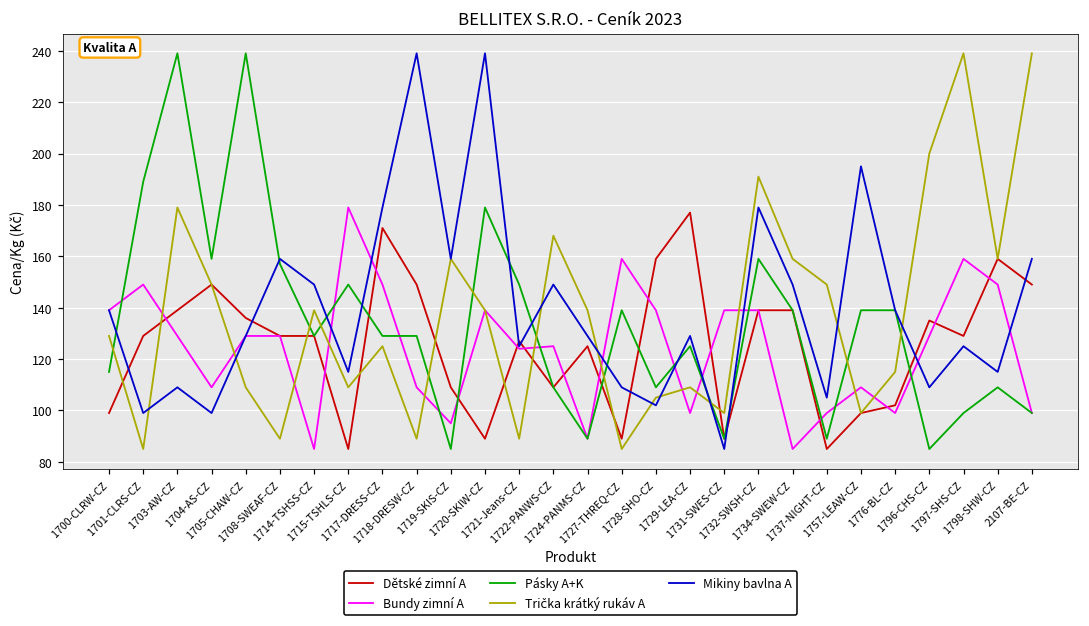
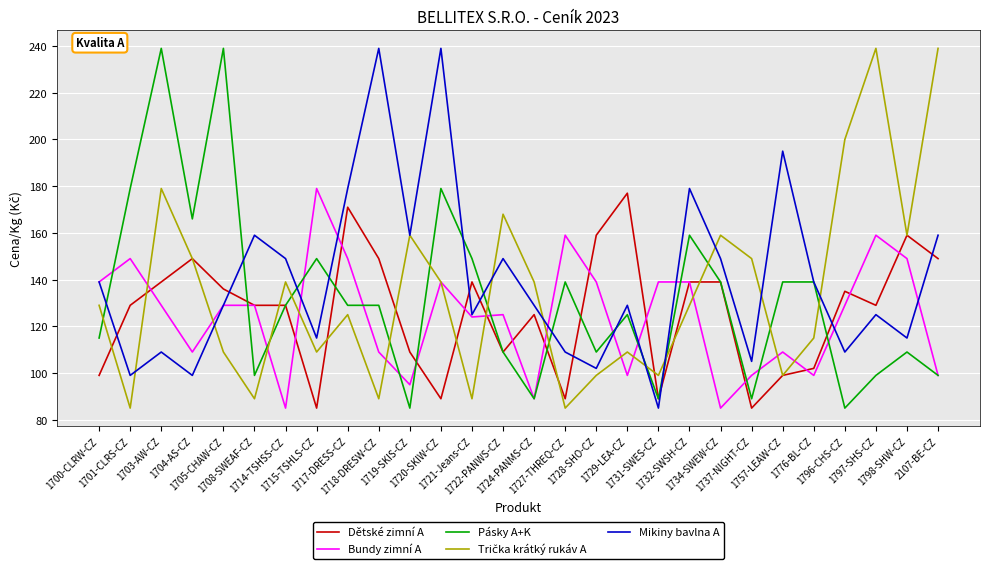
  {
    "Dětské zimní A": {
      "1700-CLRW-CZ": 99,
      "1701-CLRS-CZ": 129,
      "1703-AW-CZ": 139,
      "1705-CHAW-CZ": 136,
      "1715-TSHLS-CZ": 85,
      "1717-DRESS-CZ": 171,
      "1718-DRESW-CZ": 149,
      "1719-SKIS-CZ": 109,
      "1720-SKIW-CZ": 89,
-     "1721-Jeans-CZ": 127,
+     "1721-Jeans-CZ": 139,
      "1724-PANMS-CZ": 125,
      "1727-THREQ-CZ": 89,
      "1728-SHO-CZ": 159,
      "1729-LEA-CZ": 177,
      "1737-NIGHT-CZ": 85,
      "1776-BL-CZ": 102,
      "1796-CHS-CZ": 135,
      "1797-SHS-CZ": 129,
      "2107-BE-CZ": 149
    },
    "Bundy zimní A": {
      "1701-CLRS-CZ": 149,
      "1703-AW-CZ": 129,
      "1704-AS-CZ": 109,
      "1714-TSHSS-CZ": 85,
      "1715-TSHLS-CZ": 179,
      "1717-DRESS-CZ": 149,
      "1718-DRESW-CZ": 109,
      "1719-SKIS-CZ": 95,
      "1722-PANWS-CZ": 125,
      "1727-THREQ-CZ": 159,
      "1728-SHO-CZ": 139,
      "1729-LEA-CZ": 99,
      "1731-SWES-CZ": 139,
      "1734-SWEW-CZ": 85,
      "1737-NIGHT-CZ": 99,
      "1757-LEAW-CZ": 109,
      "1776-BL-CZ": 99,
      "1796-CHS-CZ": 129,
      "1797-SHS-CZ": 159,
      "1798-SHW-CZ": 149
    },
    "Pásky A+K": {
      "1700-CLRW-CZ": 115,
-     "1701-CLRS-CZ": 189,
+     "1701-CLRS-CZ": 179,
      "1703-AW-CZ": 239,
-     "1704-AS-CZ": 159,
+     "1704-AS-CZ": 166,
      "1705-CHAW-CZ": 239,
-     "1708-SWEAF-CZ": 157,
+     "1708-SWEAF-CZ": 99,
      "1715-TSHLS-CZ": 149,
      "1717-DRESS-CZ": 129,
      "1718-DRESW-CZ": 129,
      "1719-SKIS-CZ": 85,
      "1720-SKIW-CZ": 179,
      "1721-Jeans-CZ": 149,
      "1727-THREQ-CZ": 139,
      "1728-SHO-CZ": 109,
      "1729-LEA-CZ": 125,
      "1732-SWSH-CZ": 159,
      "1737-NIGHT-CZ": 89,
      "1757-LEAW-CZ": 139,
      "1796-CHS-CZ": 85,
      "1797-SHS-CZ": 99,
      "1798-SHW-CZ": 109
    },
    "Trička krátký rukáv A": {
      "1700-CLRW-CZ": 129,
      "1701-CLRS-CZ": 85,
      "1703-AW-CZ": 179,
      "1705-CHAW-CZ": 109,
      "1708-SWEAF-CZ": 89,
      "1714-TSHSS-CZ": 139,
      "1715-TSHLS-CZ": 109,
      "1717-DRESS-CZ": 125,
      "1718-DRESW-CZ": 89,
      "1721-Jeans-CZ": 89,
      "1722-PANWS-CZ": 168,
      "1724-PANMS-CZ": 139,
      "1727-THREQ-CZ": 85,
-     "1728-SHO-CZ": 105,
+     "1728-SHO-CZ": 99,
      "1729-LEA-CZ": 109,
      "1731-SWES-CZ": 99,
-     "1732-SWSH-CZ": 191,
+     "1732-SWSH-CZ": 129,
      "1734-SWEW-CZ": 159,
      "1737-NIGHT-CZ": 149,
      "1776-BL-CZ": 115,
      "1796-CHS-CZ": 200,
      "1797-SHS-CZ": 239,
      "2107-BE-CZ": 239
    },
    "Mikiny bavlna A": {
      "1701-CLRS-CZ": 99,
      "1703-AW-CZ": 109,
      "1704-AS-CZ": 99,
      "1708-SWEAF-CZ": 159,
      "1714-TSHSS-CZ": 149,
      "1715-TSHLS-CZ": 115,
      "1717-DRESS-CZ": 179,
      "1718-DRESW-CZ": 239,
      "1720-SKIW-CZ": 239,
      "1722-PANWS-CZ": 149,
      "1724-PANMS-CZ": 129,
      "1727-THREQ-CZ": 109,
      "1728-SHO-CZ": 102,
      "1729-LEA-CZ": 129,
      "1731-SWES-CZ": 85,
      "1732-SWSH-CZ": 179,
      "1734-SWEW-CZ": 149,
      "1737-NIGHT-CZ": 105,
      "1757-LEAW-CZ": 195,
      "1796-CHS-CZ": 109,
      "1797-SHS-CZ": 125,
      "1798-SHW-CZ": 115,
      "2107-BE-CZ": 159
    }
  }
